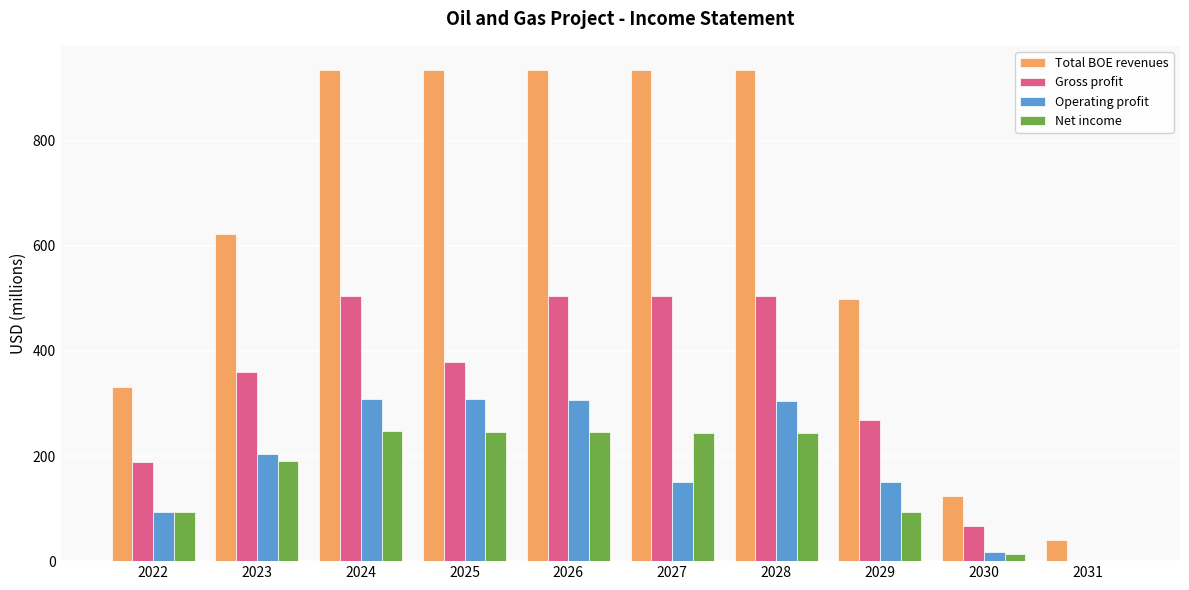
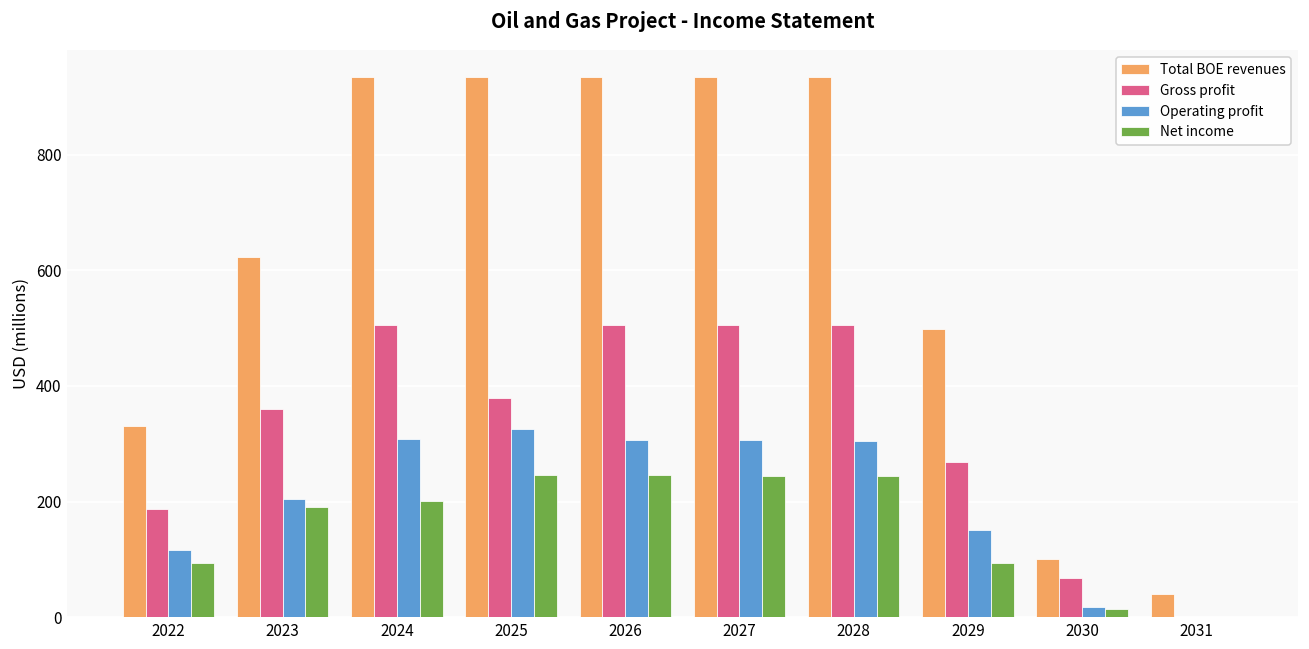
  {
    "Total BOE revenues": {
      "2022": 330,
      "2023": 620,
      "2024": 930,
      "2025": 930,
      "2026": 930,
      "2027": 930,
      "2028": 930,
      "2029": 500,
-     "2030": 120,
+     "2030": 100,
      "2031": 40
    },
    "Gross profit": {
      "2022": 190,
      "2023": 360,
      "2024": 510,
      "2025": 380,
      "2026": 510,
      "2027": 510,
      "2028": 510,
      "2029": 270,
      "2030": 70,
      "2031": 0
    },
    "Operating profit": {
-     "2022": 90,
+     "2022": 120,
      "2023": 200,
      "2024": 310,
-     "2025": 310,
+     "2025": 330,
      "2026": 310,
-     "2027": 150,
+     "2027": 310,
      "2028": 300,
      "2029": 150,
      "2030": 20,
      "2031": 0
    },
    "Net income": {
      "2022": 90,
      "2023": 190,
-     "2024": 250,
+     "2024": 200,
      "2025": 250,
      "2026": 250,
      "2027": 240,
      "2028": 240,
      "2029": 90,
      "2030": 10,
      "2031": 0
    }
  }
